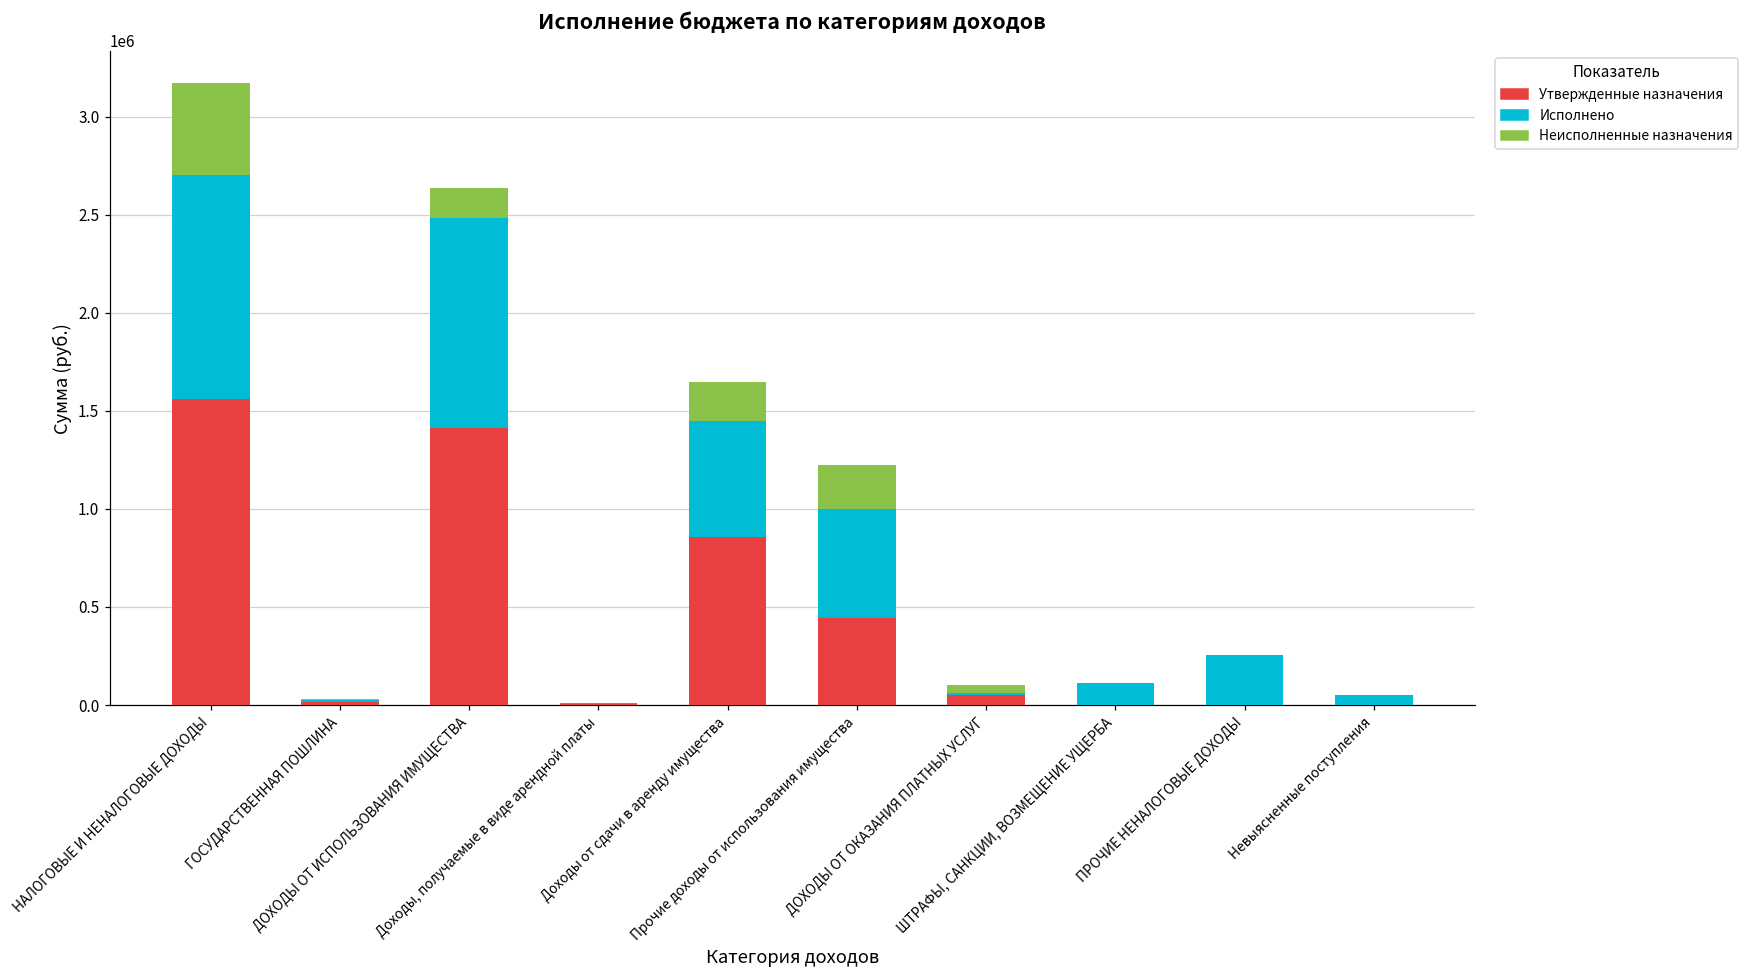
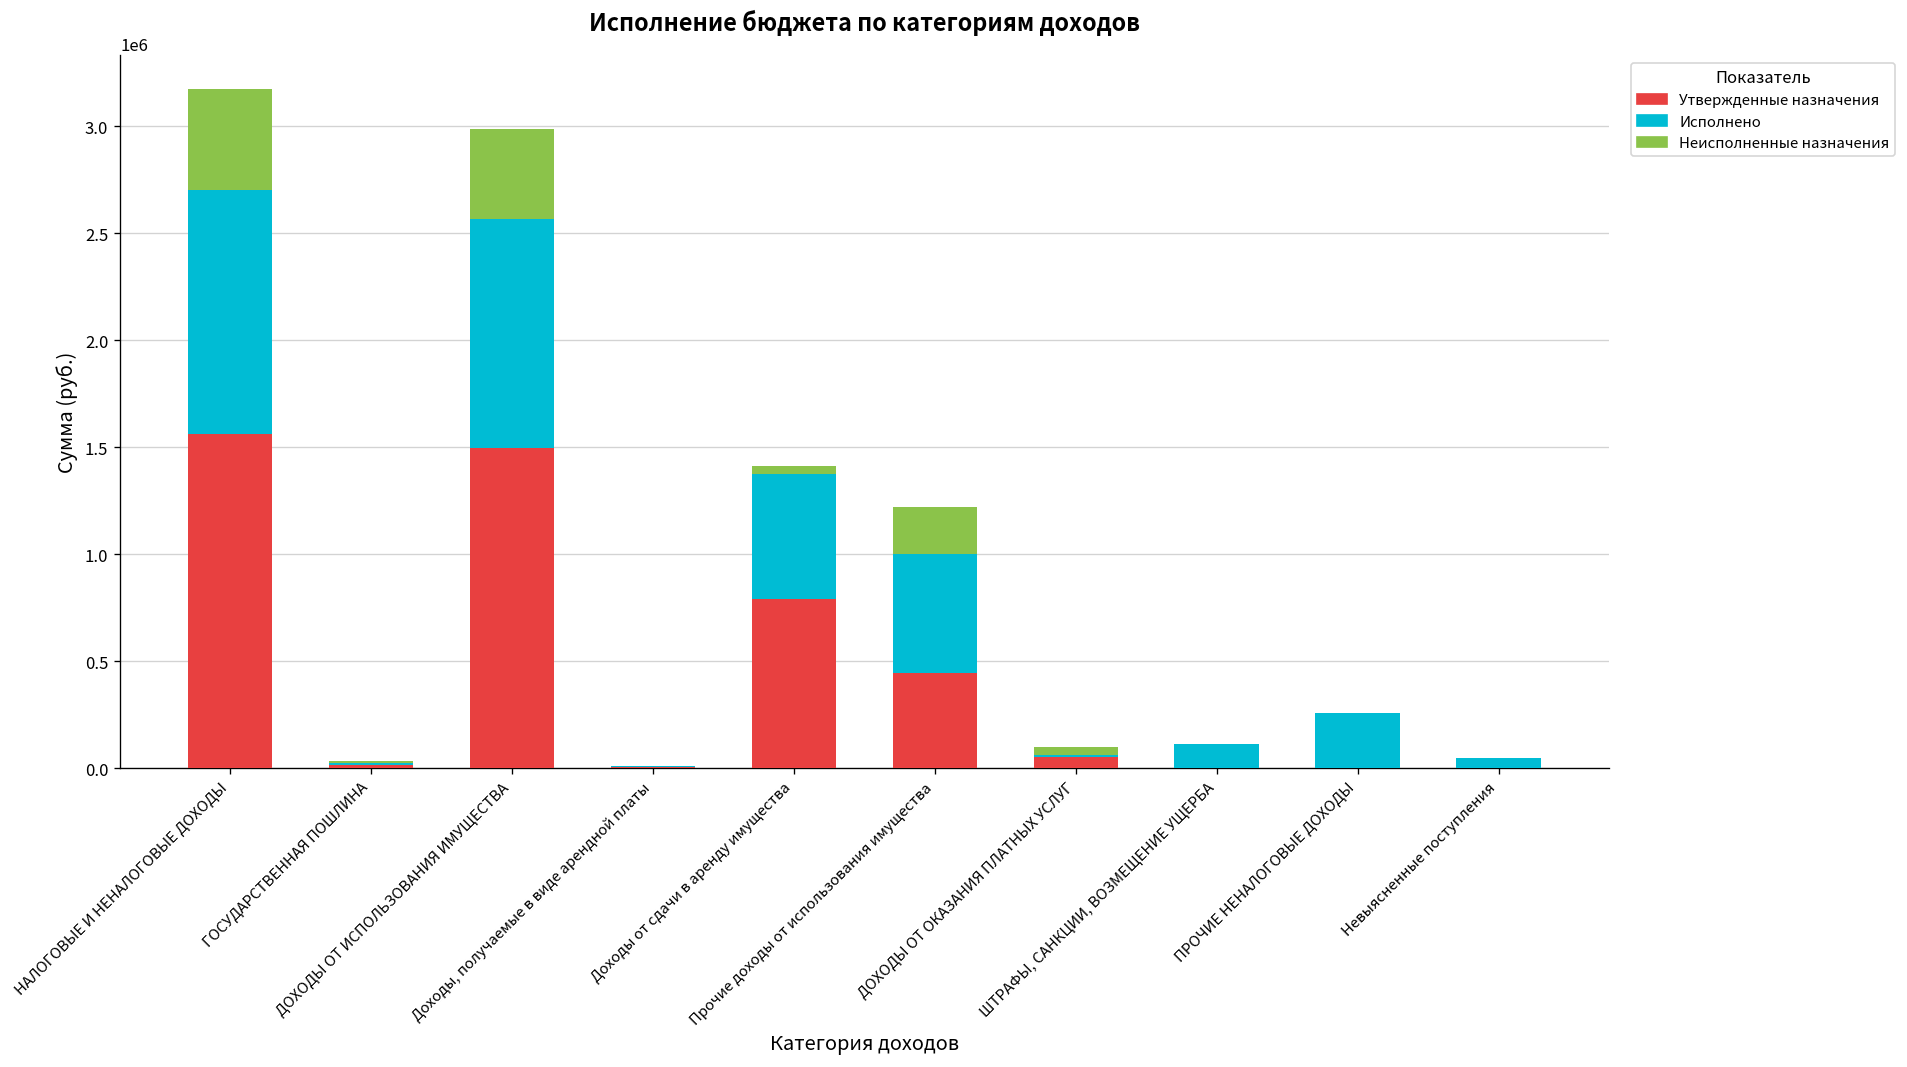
  {
    "Утвержденные назначения": {
      "НАЛОГОВЫЕ И НЕНАЛОГОВЫЕ ДОХОДЫ": 1560000,
      "ГОСУДАРСТВЕННАЯ ПОШЛИНА": 20000,
-     "ДОХОДЫ ОТ ИСПОЛЬЗОВАНИЯ ИМУЩЕСТВА": 1410000,
-     "Доходы от сдачи в аренду имущества": 860000,
+     "ДОХОДЫ ОТ ИСПОЛЬЗОВАНИЯ ИМУЩЕСТВА": 1490000,
+     "Доходы от сдачи в аренду имущества": 790000,
      "Прочие доходы от использования имущества": 440000,
      "ДОХОДЫ ОТ ОКАЗАНИЯ ПЛАТНЫХ УСЛУГ": 50000,
      "ШТРАФЫ, САНКЦИИ, ВОЗМЕЩЕНИЕ УЩЕРБА": 0,
      "ПРОЧИЕ НЕНАЛОГОВЫЕ ДОХОДЫ": 0,
      "Невыясненные поступления": 0
    },
    "Исполнено": {
      "НАЛОГОВЫЕ И НЕНАЛОГОВЫЕ ДОХОДЫ": 1140000,
      "ДОХОДЫ ОТ ИСПОЛЬЗОВАНИЯ ИМУЩЕСТВА": 1070000,
      "Доходы от сдачи в аренду имущества": 590000,
      "Прочие доходы от использования имущества": 560000,
      "ШТРАФЫ, САНКЦИИ, ВОЗМЕЩЕНИЕ УЩЕРБА": 110000,
      "ПРОЧИЕ НЕНАЛОГОВЫЕ ДОХОДЫ": 260000,
      "Невыясненные поступления": 50000
    },
    "Неисполненные назначения": {
      "НАЛОГОВЫЕ И НЕНАЛОГОВЫЕ ДОХОДЫ": 470000,
-     "ДОХОДЫ ОТ ИСПОЛЬЗОВАНИЯ ИМУЩЕСТВА": 150000,
-     "Доходы от сдачи в аренду имущества": 200000,
+     "ДОХОДЫ ОТ ИСПОЛЬЗОВАНИЯ ИМУЩЕСТВА": 420000,
+     "Доходы от сдачи в аренду имущества": 40000,
      "Прочие доходы от использования имущества": 220000,
      "ДОХОДЫ ОТ ОКАЗАНИЯ ПЛАТНЫХ УСЛУГ": 40000,
      "ШТРАФЫ, САНКЦИИ, ВОЗМЕЩЕНИЕ УЩЕРБА": 0,
      "ПРОЧИЕ НЕНАЛОГОВЫЕ ДОХОДЫ": 0,
      "Невыясненные поступления": 0
    }
  }
